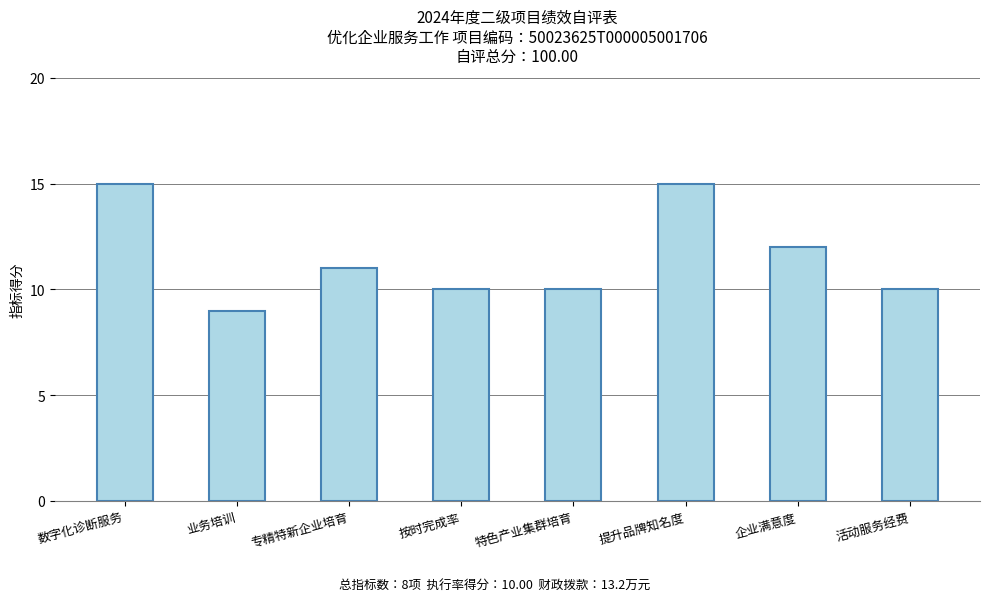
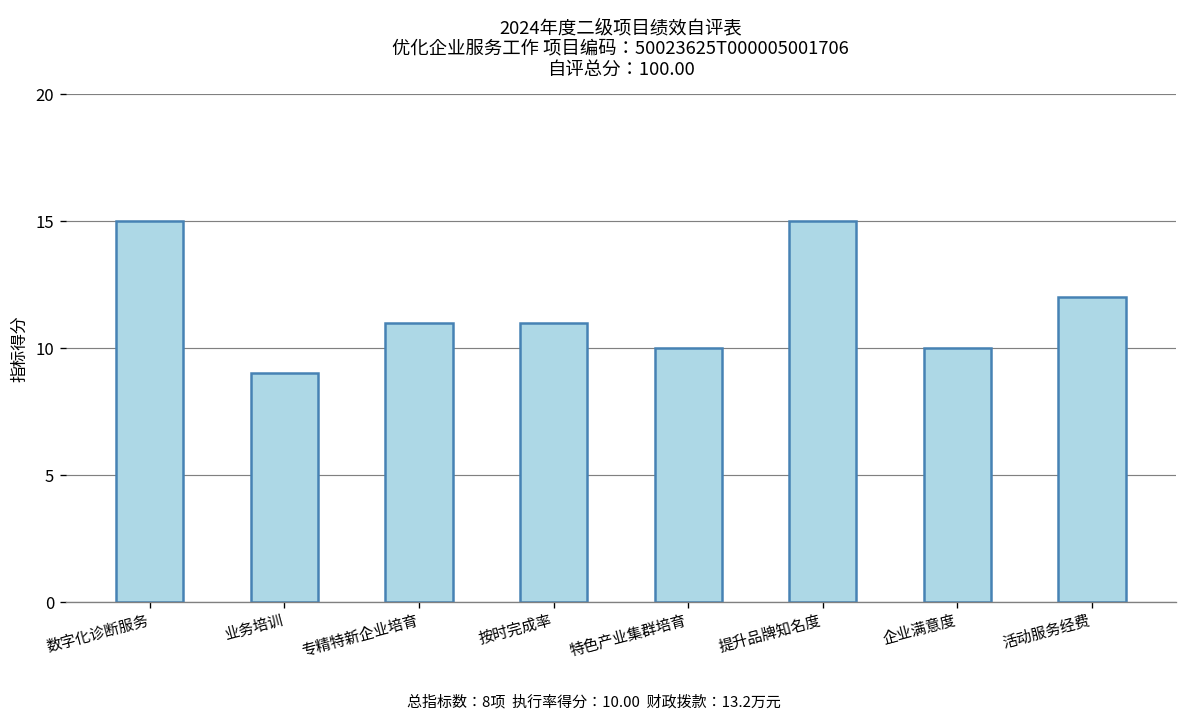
  {
    "数字化诊断服务": 15,
    "业务培训": 9,
    "专精特新企业培育": 11,
-   "按时完成率": 10,
+   "按时完成率": 11,
    "特色产业集群培育": 10,
    "提升品牌知名度": 15,
-   "企业满意度": 12,
-   "活动服务经费": 10
+   "企业满意度": 10,
+   "活动服务经费": 12
  }
